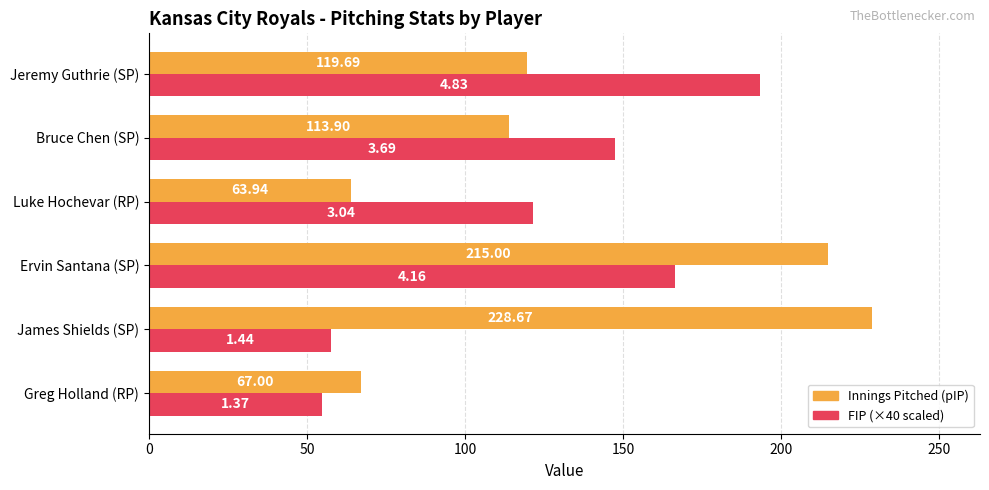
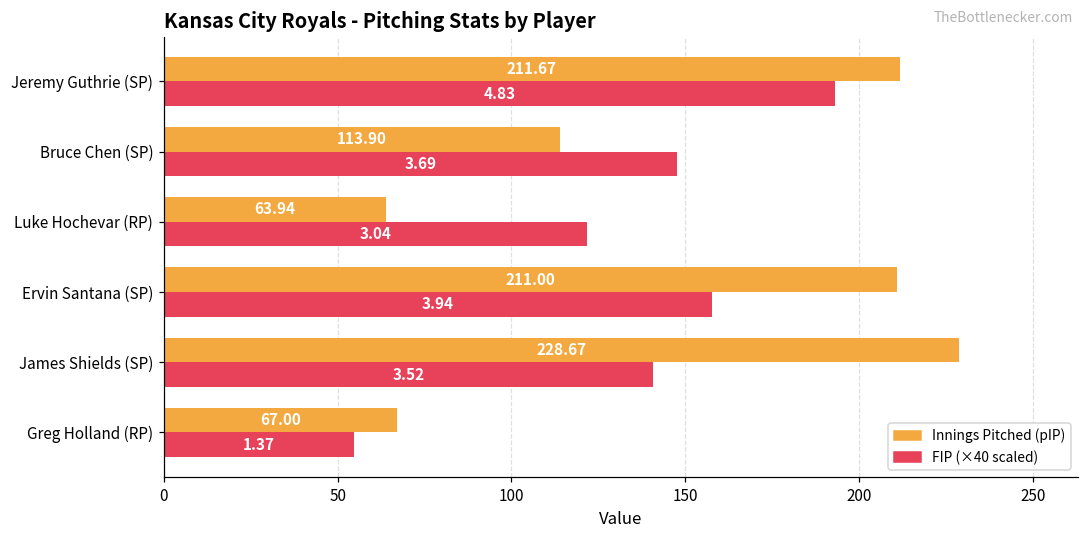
  {
    "Innings Pitched (pIP)": {
-     "Jeremy Guthrie (SP)": 119.69,
+     "Jeremy Guthrie (SP)": 211.67,
      "Bruce Chen (SP)": 113.90,
      "Luke Hochevar (RP)": 63.94,
-     "Ervin Santana (SP)": 215.00,
+     "Ervin Santana (SP)": 211.00,
      "James Shields (SP)": 228.67,
      "Greg Holland (RP)": 67.00
    },
    "FIP (×40 scaled)": {
-     "Ervin Santana (SP)": 4.16,
-     "James Shields (SP)": 1.44
+     "Ervin Santana (SP)": 3.94,
+     "James Shields (SP)": 3.52
    }
  }
